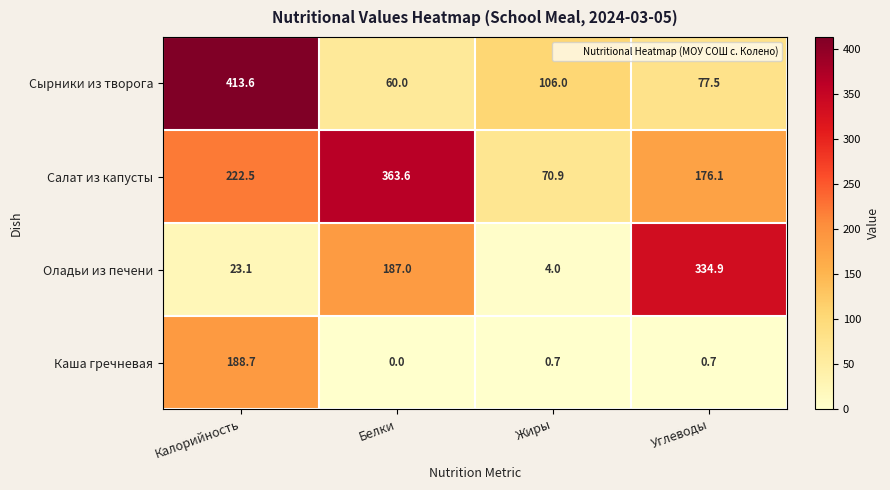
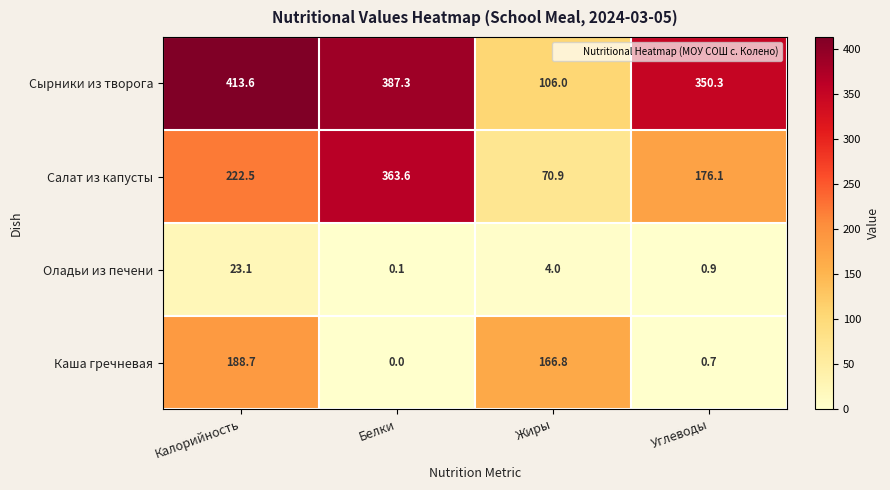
  {
    "Сырники из творога": {
      "Калорийность": 413.6,
-     "Белки": 60.0,
+     "Белки": 387.3,
      "Жиры": 106.0,
-     "Углеводы": 77.5
+     "Углеводы": 350.3
    },
    "Салат из капусты": {
      "Калорийность": 222.5,
      "Белки": 363.6,
      "Жиры": 70.9,
      "Углеводы": 176.1
    },
    "Оладьи из печени": {
      "Калорийность": 23.1,
-     "Белки": 187.0,
+     "Белки": 0.1,
      "Жиры": 4.0,
-     "Углеводы": 334.9
+     "Углеводы": 0.9
    },
    "Каша гречневая": {
      "Калорийность": 188.7,
      "Белки": 0.0,
-     "Жиры": 0.7,
+     "Жиры": 166.8,
      "Углеводы": 0.7
    }
  }
